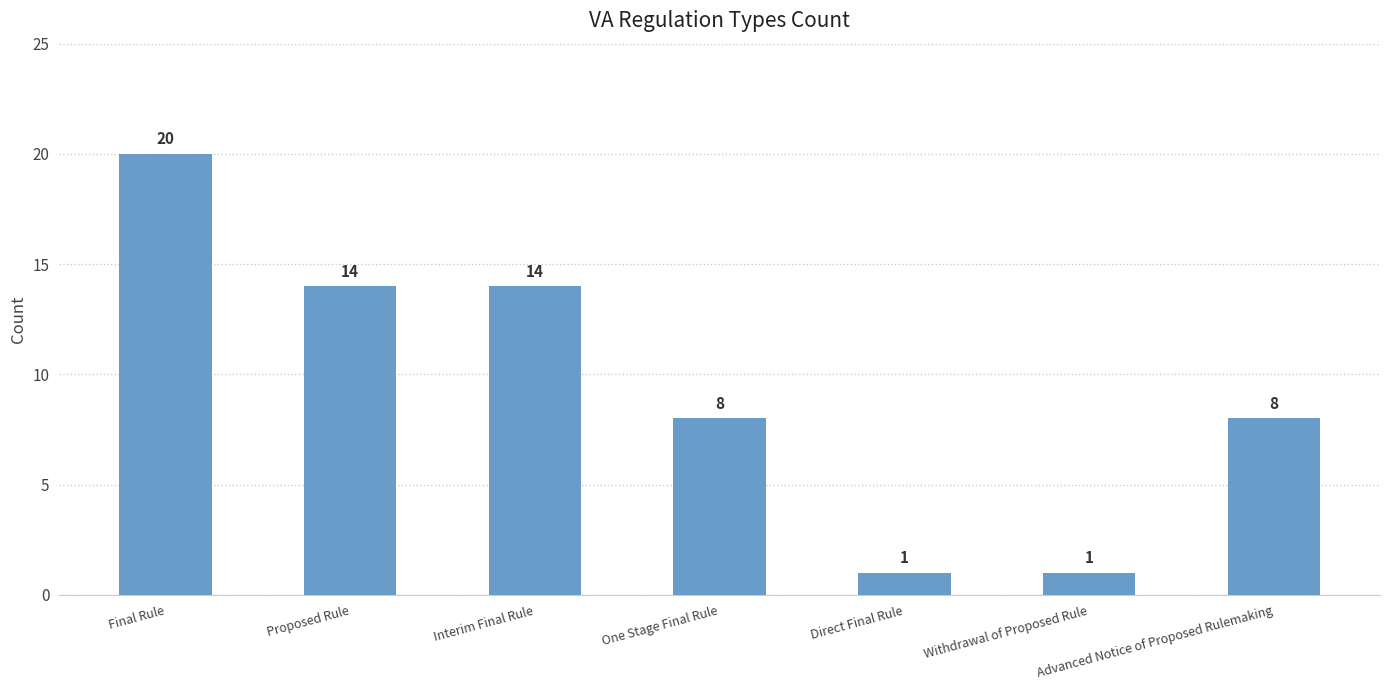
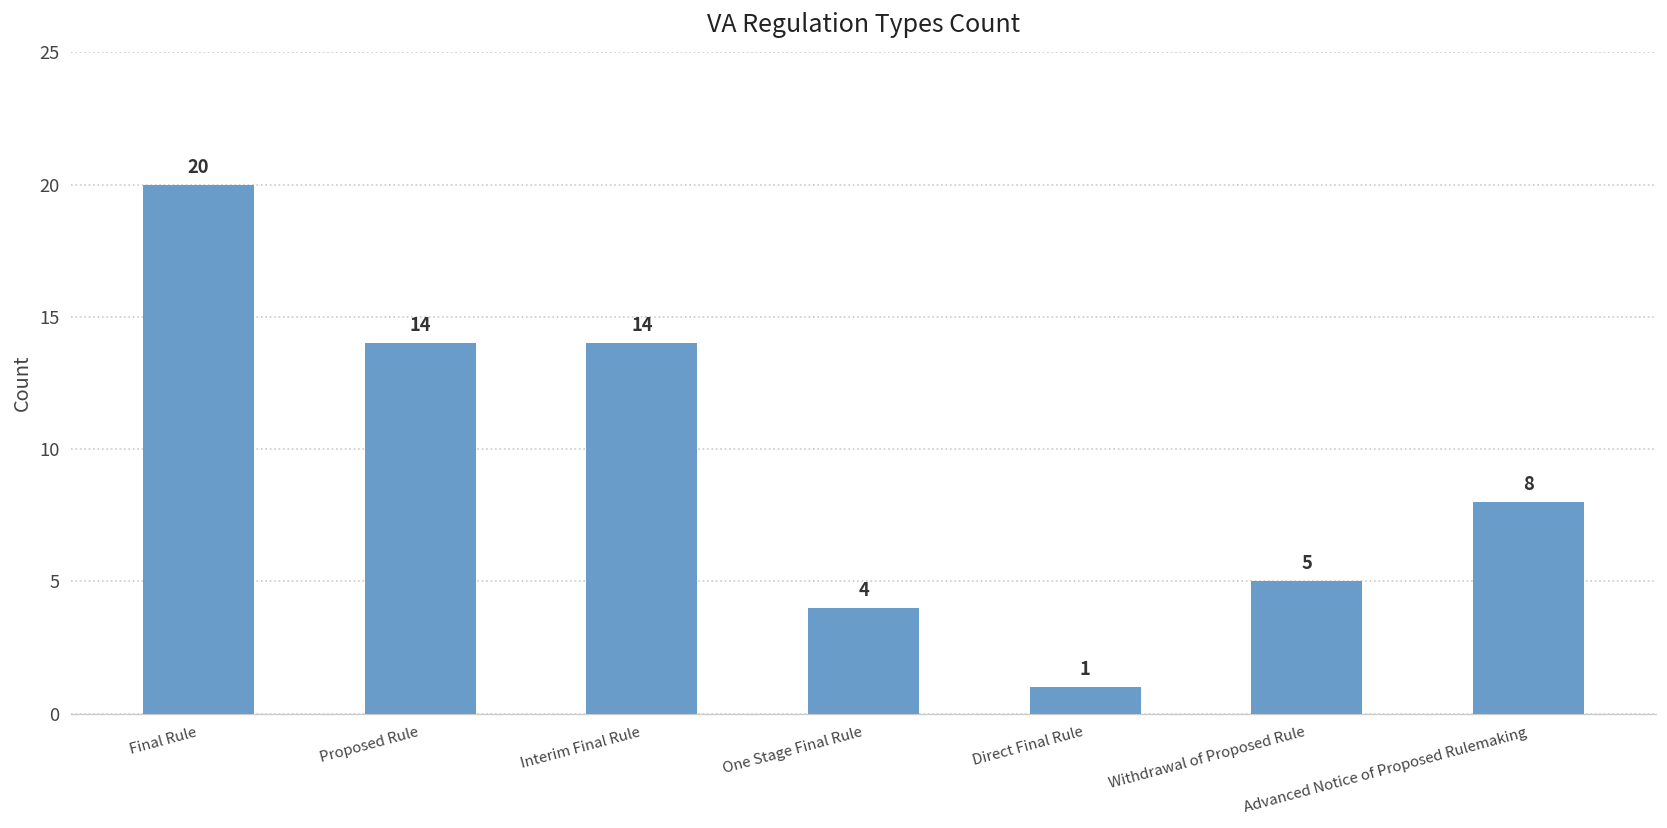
  {
    "Final Rule": 20,
    "Proposed Rule": 14,
    "Interim Final Rule": 14,
-   "One Stage Final Rule": 8,
+   "One Stage Final Rule": 4,
    "Direct Final Rule": 1,
-   "Withdrawal of Proposed Rule": 1,
+   "Withdrawal of Proposed Rule": 5,
    "Advanced Notice of Proposed Rulemaking": 8
  }
